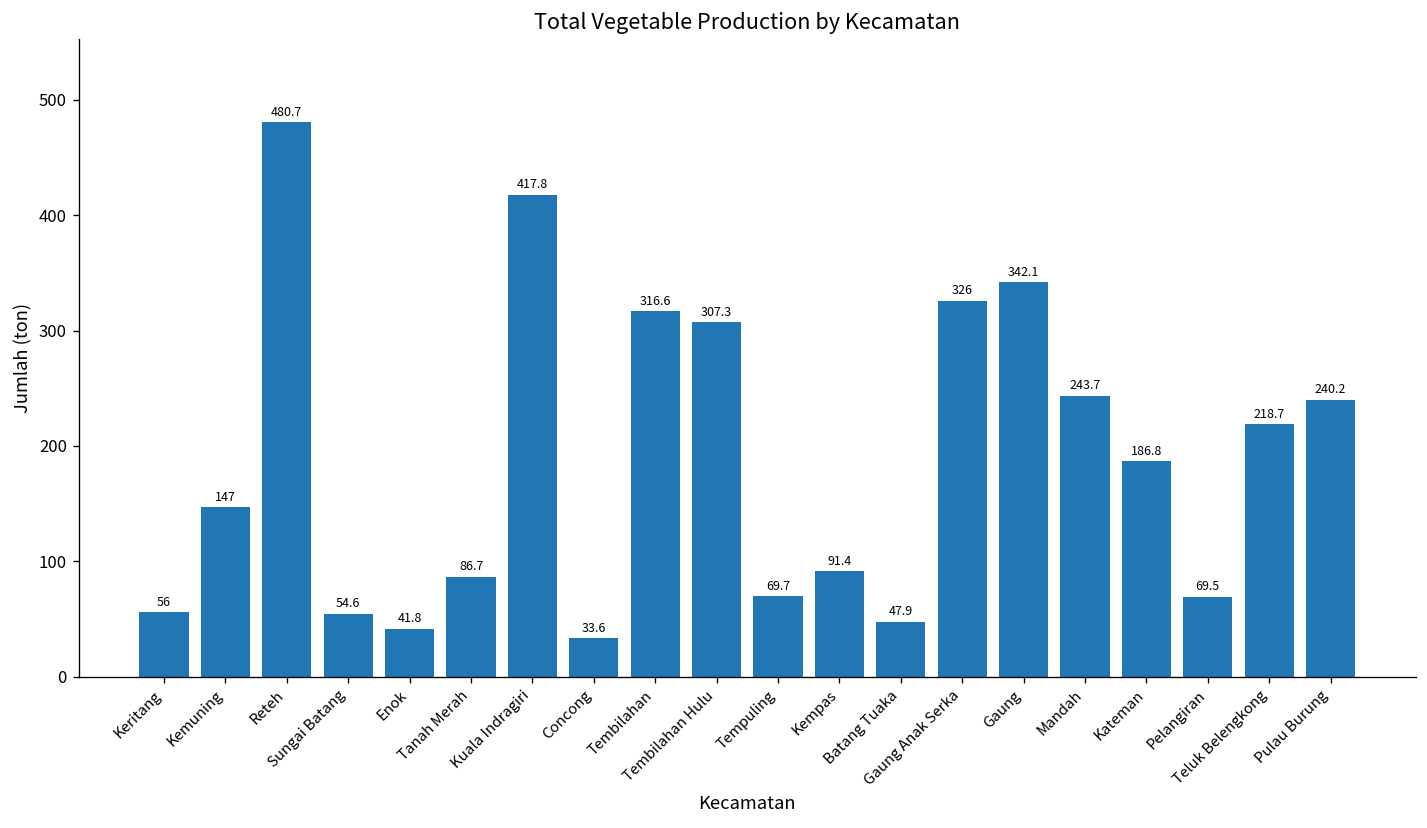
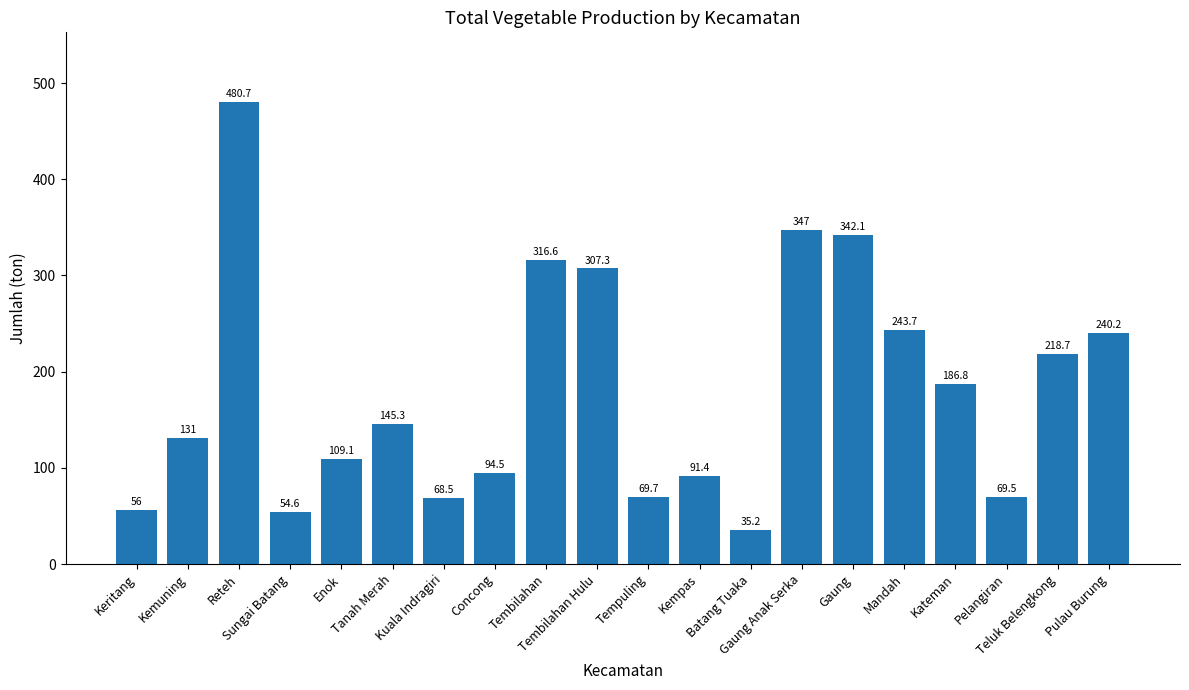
  {
    "Keritang": 56,
-   "Kemuning": 147,
+   "Kemuning": 131,
    "Reteh": 480.7,
    "Sungai Batang": 54.6,
-   "Enok": 41.8,
-   "Tanah Merah": 86.7,
-   "Kuala Indragiri": 417.8,
-   "Concong": 33.6,
+   "Enok": 109.1,
+   "Tanah Merah": 145.3,
+   "Kuala Indragiri": 68.5,
+   "Concong": 94.5,
    "Tembilahan": 316.6,
    "Tembilahan Hulu": 307.3,
    "Tempuling": 69.7,
    "Kempas": 91.4,
-   "Batang Tuaka": 47.9,
-   "Gaung Anak Serka": 326,
+   "Batang Tuaka": 35.2,
+   "Gaung Anak Serka": 347,
    "Gaung": 342.1,
    "Mandah": 243.7,
    "Kateman": 186.8,
    "Pelangiran": 69.5,
    "Teluk Belengkong": 218.7,
    "Pulau Burung": 240.2
  }
